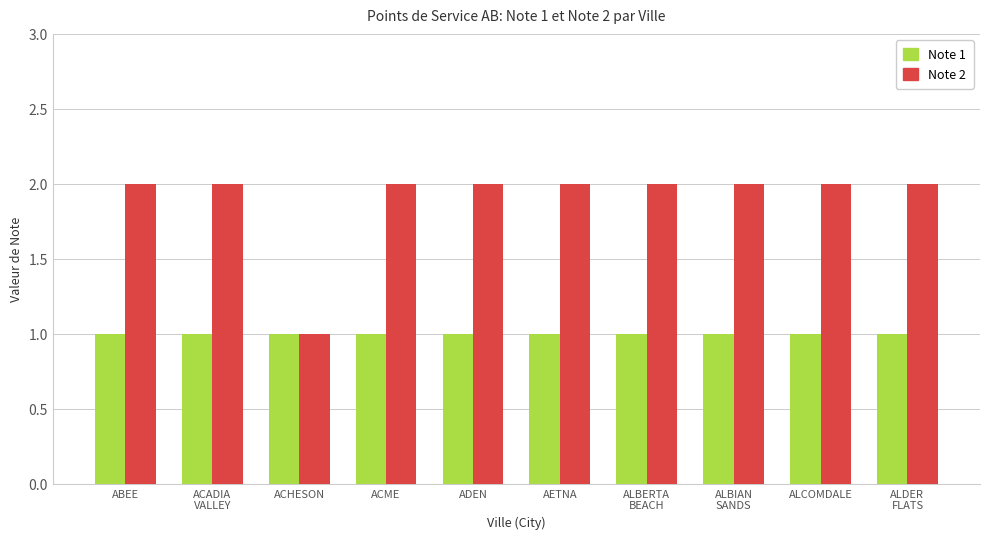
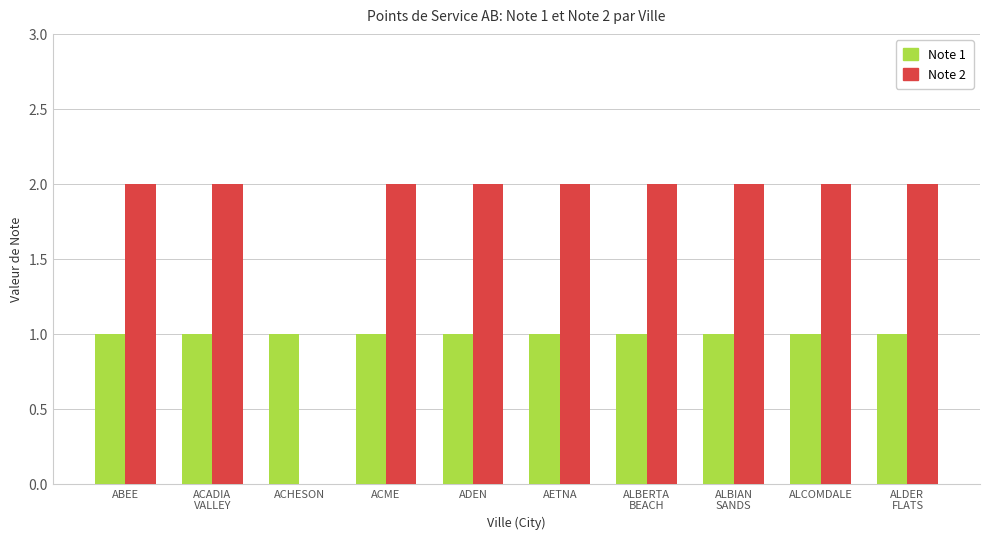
  {
    "Note 1": {
      "ABEE": 1,
      "ACADIA VALLEY": 1,
      "ACHESON": 1,
      "ACME": 1,
      "ADEN": 1,
      "AETNA": 1,
      "ALBERTA BEACH": 1,
      "ALBIAN SANDS": 1,
      "ALCOMDALE": 1,
      "ALDER FLATS": 1
    },
    "Note 2": {
      "ABEE": 2,
      "ACADIA VALLEY": 2,
-     "ACHESON": 1,
+     "ACHESON": 0,
      "ACME": 2,
      "ADEN": 2,
      "AETNA": 2,
      "ALBERTA BEACH": 2,
      "ALBIAN SANDS": 2,
      "ALCOMDALE": 2,
      "ALDER FLATS": 2
    }
  }
